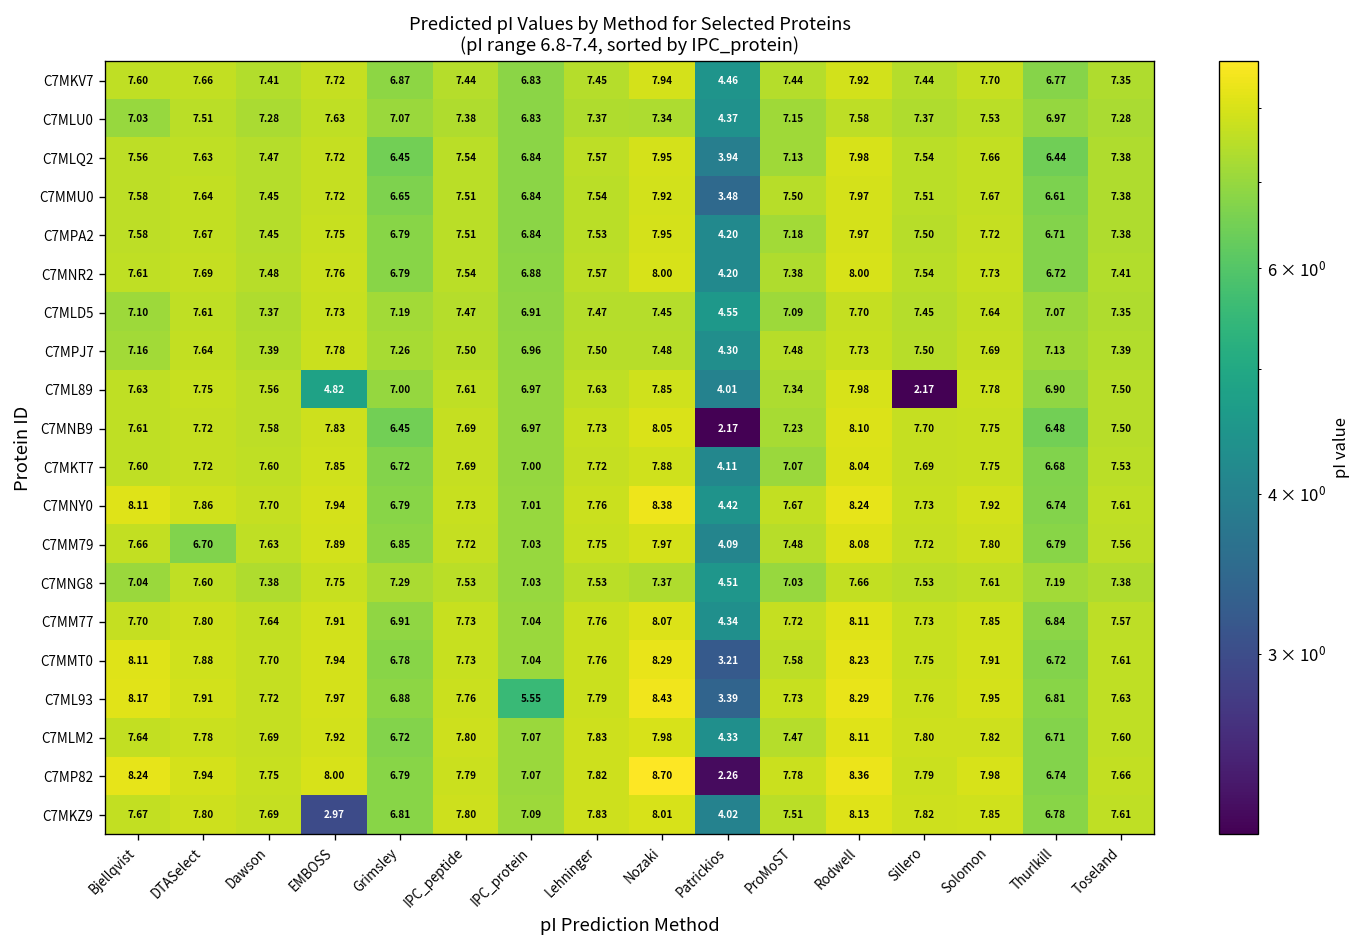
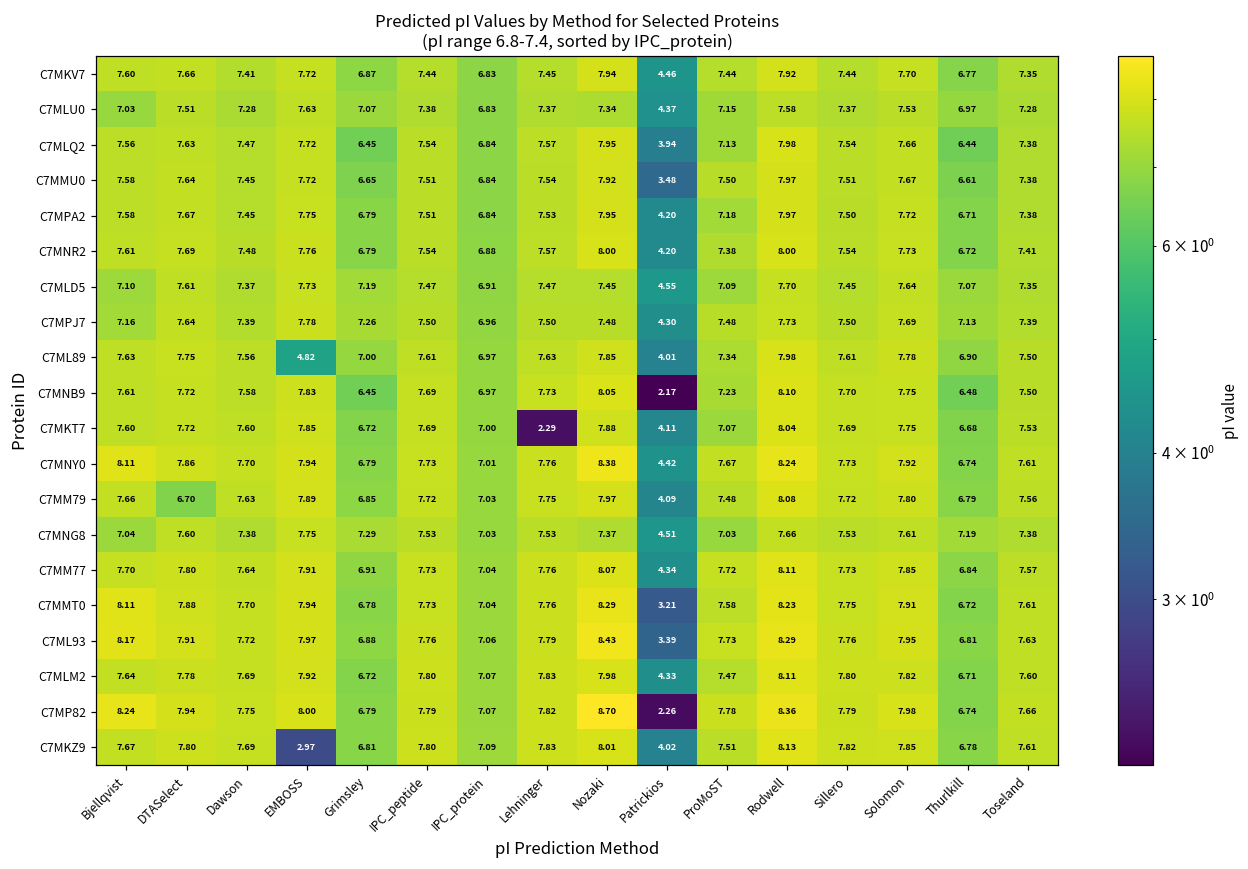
  {
    "C7ML89": {
      "Bjellqvist": 7.63,
      "DTASelect": 7.75,
      "Dawson": 7.56,
      "EMBOSS": 4.82,
      "Grimsley": 7.00,
      "IPC_peptide": 7.61,
      "IPC_protein": 6.97,
      "Lehninger": 7.63,
      "Nozaki": 7.85,
      "Patrickios": 4.01,
      "ProMoST": 7.34,
      "Rodwell": 7.98,
-     "Sillero": 2.17,
+     "Sillero": 7.61,
      "Solomon": 7.78,
      "Thurlkill": 6.90,
      "Toseland": 7.50
    },
    "C7MKT7": {
      "Bjellqvist": 7.60,
      "DTASelect": 7.72,
      "Dawson": 7.60,
      "EMBOSS": 7.85,
      "Grimsley": 6.72,
      "IPC_peptide": 7.69,
      "IPC_protein": 7.00,
-     "Lehninger": 7.72,
+     "Lehninger": 2.29,
      "Nozaki": 7.88,
      "Patrickios": 4.11,
      "ProMoST": 7.07,
      "Rodwell": 8.04,
      "Sillero": 7.69,
      "Solomon": 7.75,
      "Thurlkill": 6.68,
      "Toseland": 7.53
    },
    "C7ML93": {
      "Bjellqvist": 8.17,
      "DTASelect": 7.91,
      "Dawson": 7.72,
      "EMBOSS": 7.97,
      "Grimsley": 6.88,
      "IPC_peptide": 7.76,
-     "IPC_protein": 5.55,
+     "IPC_protein": 7.06,
      "Lehninger": 7.79,
      "Nozaki": 8.43,
      "Patrickios": 3.39,
      "ProMoST": 7.73,
      "Rodwell": 8.29,
      "Sillero": 7.76,
      "Solomon": 7.95,
      "Thurlkill": 6.81,
      "Toseland": 7.63
    }
  }
